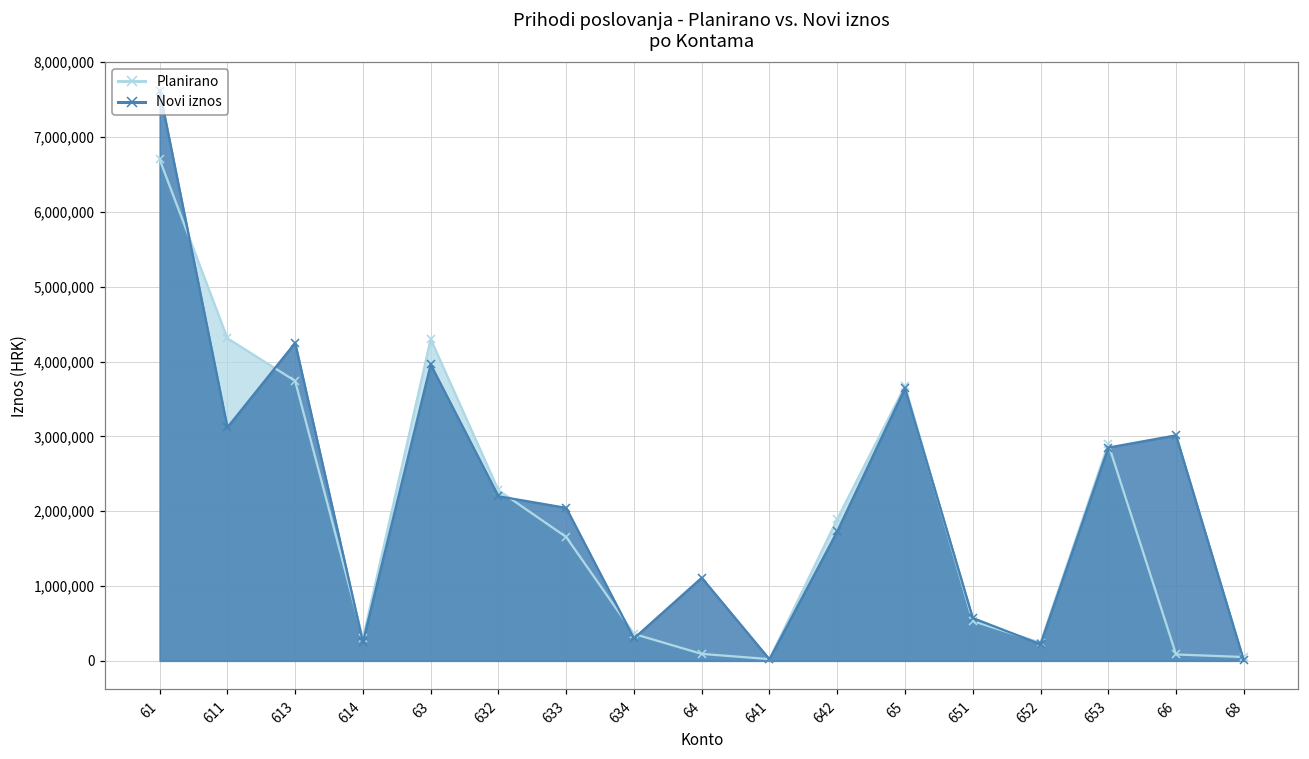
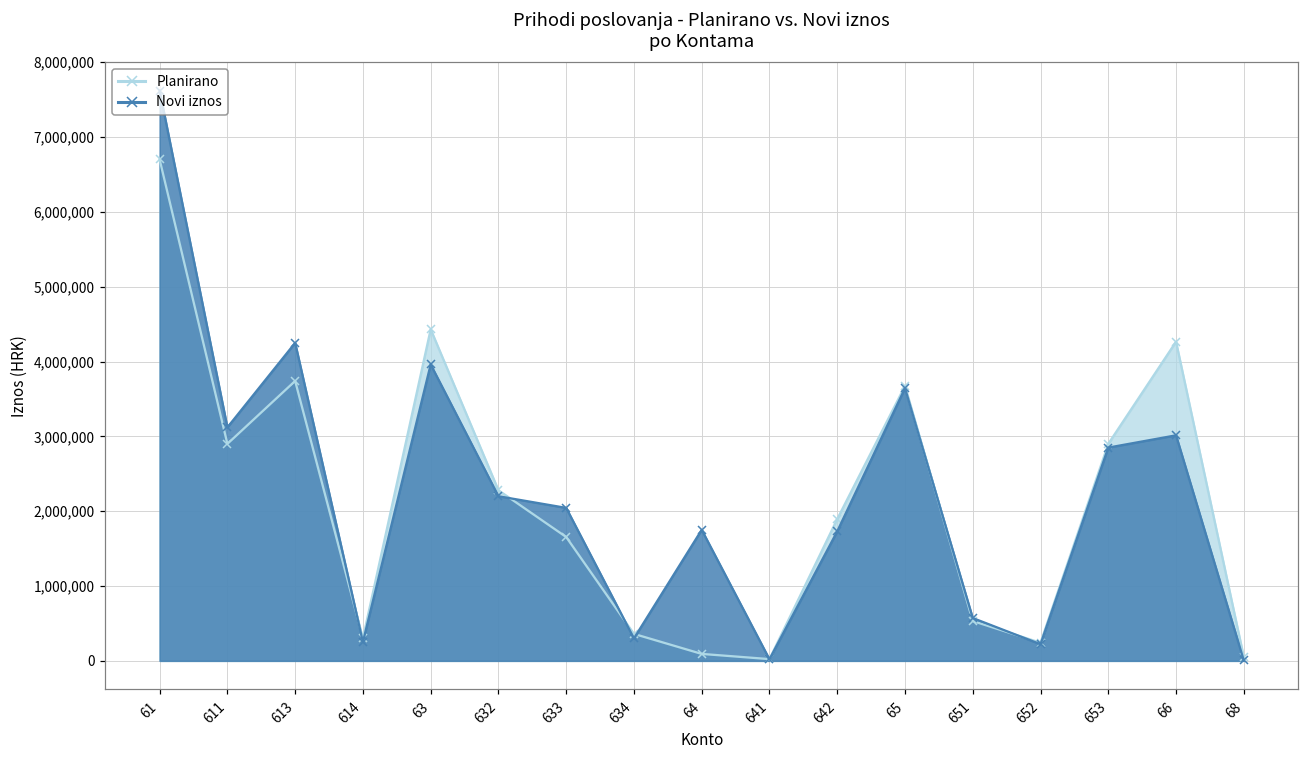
  {
    "Planirano": {
      "61": "6,700,000",
-     "611": "4,300,000",
+     "611": "2,900,000",
      "613": "3,700,000",
      "614": "300,000",
-     "63": "4,300,000",
+     "63": "4,400,000",
      "632": "2,300,000",
      "633": "1,700,000",
      "634": "400,000",
      "64": "100,000",
      "642": "1,900,000",
      "651": "500,000",
      "653": "2,900,000",
-     "66": "100,000",
+     "66": "4,300,000",
      "68": "100,000"
    },
    "Novi iznos": {
      "611": "3,100,000",
      "613": "4,300,000",
      "614": "300,000",
      "63": "4,000,000",
      "632": "2,200,000",
      "633": "2,000,000",
      "634": "300,000",
-     "64": "1,100,000",
+     "64": "1,800,000",
      "642": "1,700,000",
      "651": "600,000",
      "653": "2,900,000",
      "66": "3,000,000",
      "68": "0"
    }
  }
